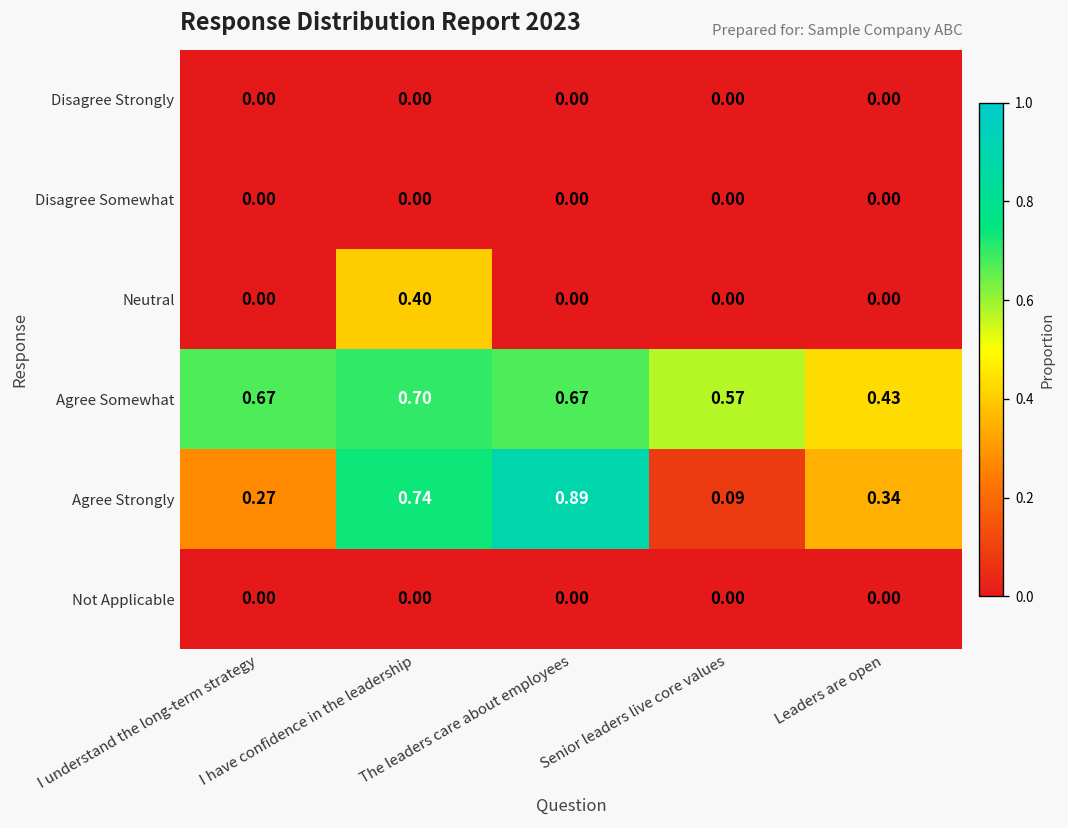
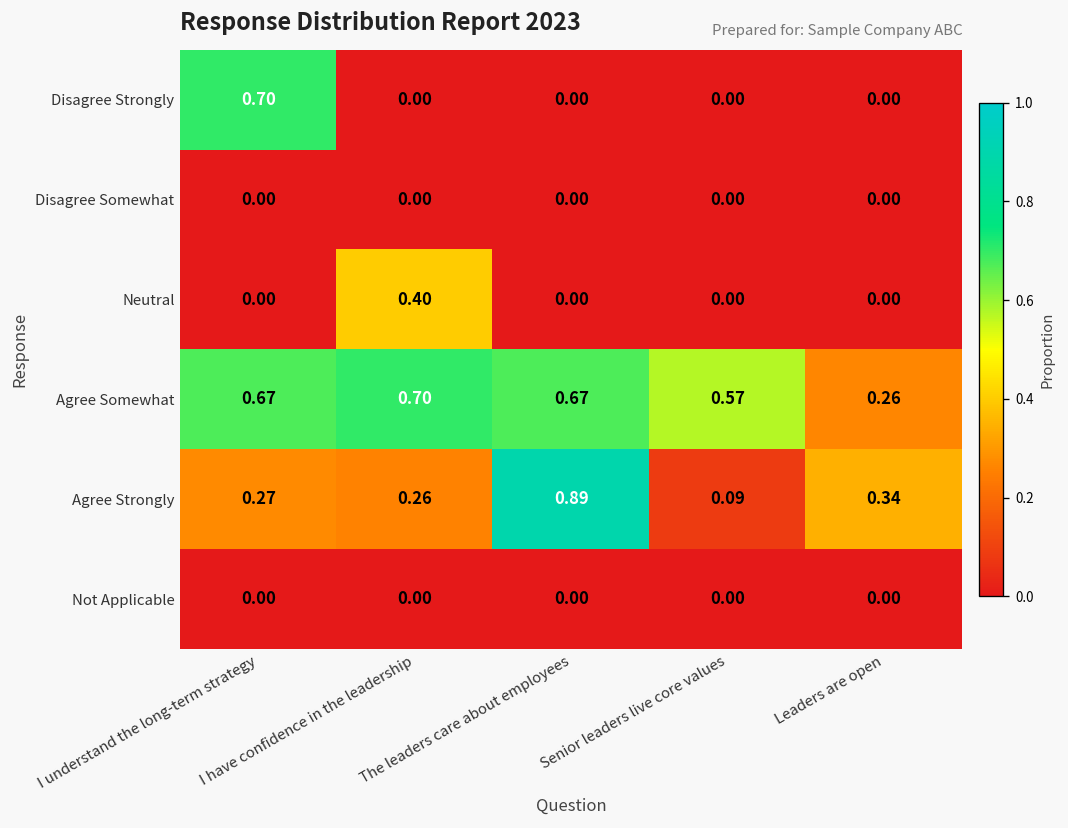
  {
    "Disagree Strongly": {
-     "I understand the long-term strategy": 0.00,
+     "I understand the long-term strategy": 0.70,
      "I have confidence in the leadership": 0.00,
      "The leaders care about employees": 0.00,
      "Senior leaders live core values": 0.00,
      "Leaders are open": 0.00
    },
    "Disagree Somewhat": {
      "I understand the long-term strategy": 0.00,
      "I have confidence in the leadership": 0.00,
      "The leaders care about employees": 0.00,
      "Senior leaders live core values": 0.00,
      "Leaders are open": 0.00
    },
    "Neutral": {
      "I understand the long-term strategy": 0.00,
      "I have confidence in the leadership": 0.40,
      "The leaders care about employees": 0.00,
      "Senior leaders live core values": 0.00,
      "Leaders are open": 0.00
    },
    "Agree Somewhat": {
      "I understand the long-term strategy": 0.67,
      "I have confidence in the leadership": 0.70,
      "The leaders care about employees": 0.67,
      "Senior leaders live core values": 0.57,
-     "Leaders are open": 0.43
+     "Leaders are open": 0.26
    },
    "Agree Strongly": {
      "I understand the long-term strategy": 0.27,
-     "I have confidence in the leadership": 0.74,
+     "I have confidence in the leadership": 0.26,
      "The leaders care about employees": 0.89,
      "Senior leaders live core values": 0.09,
      "Leaders are open": 0.34
    },
    "Not Applicable": {
      "I understand the long-term strategy": 0.00,
      "I have confidence in the leadership": 0.00,
      "The leaders care about employees": 0.00,
      "Senior leaders live core values": 0.00,
      "Leaders are open": 0.00
    }
  }
